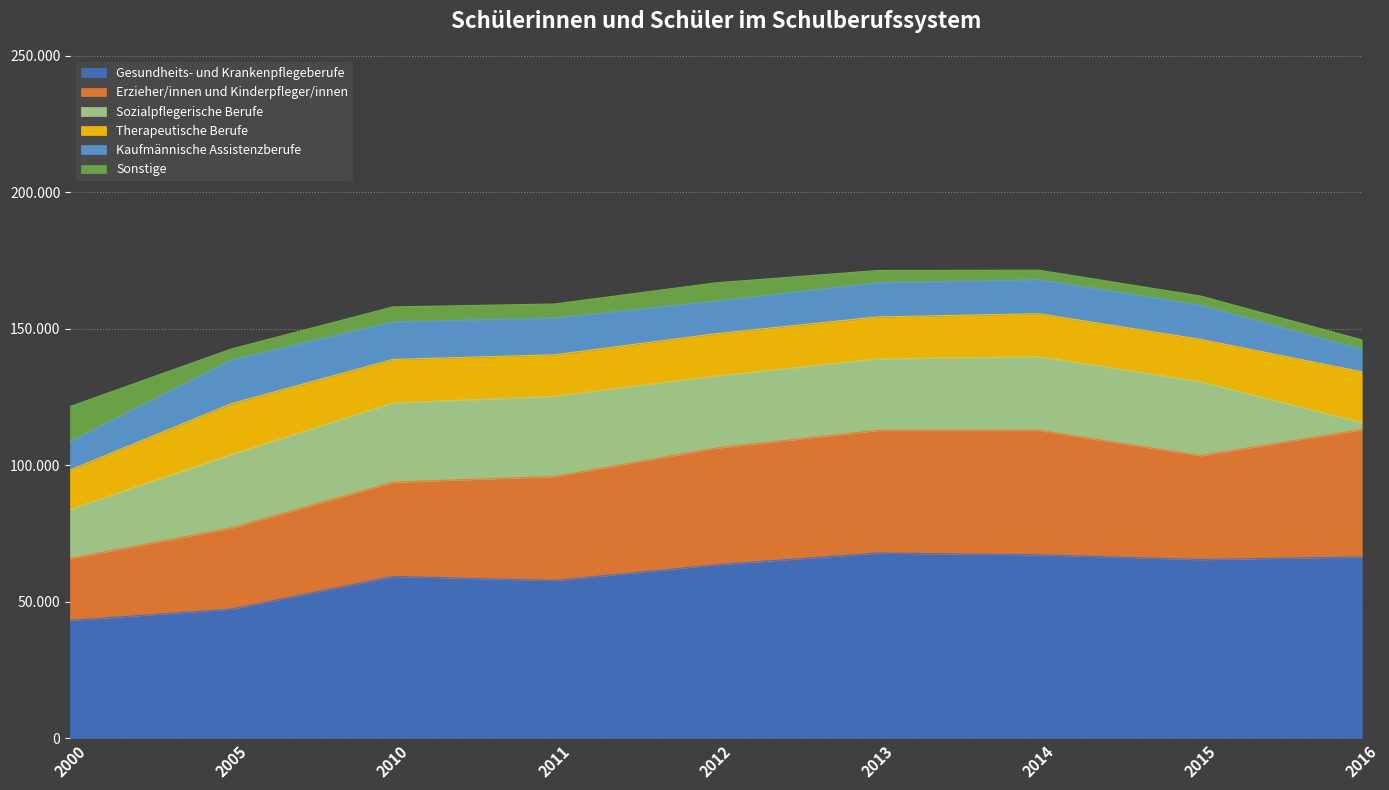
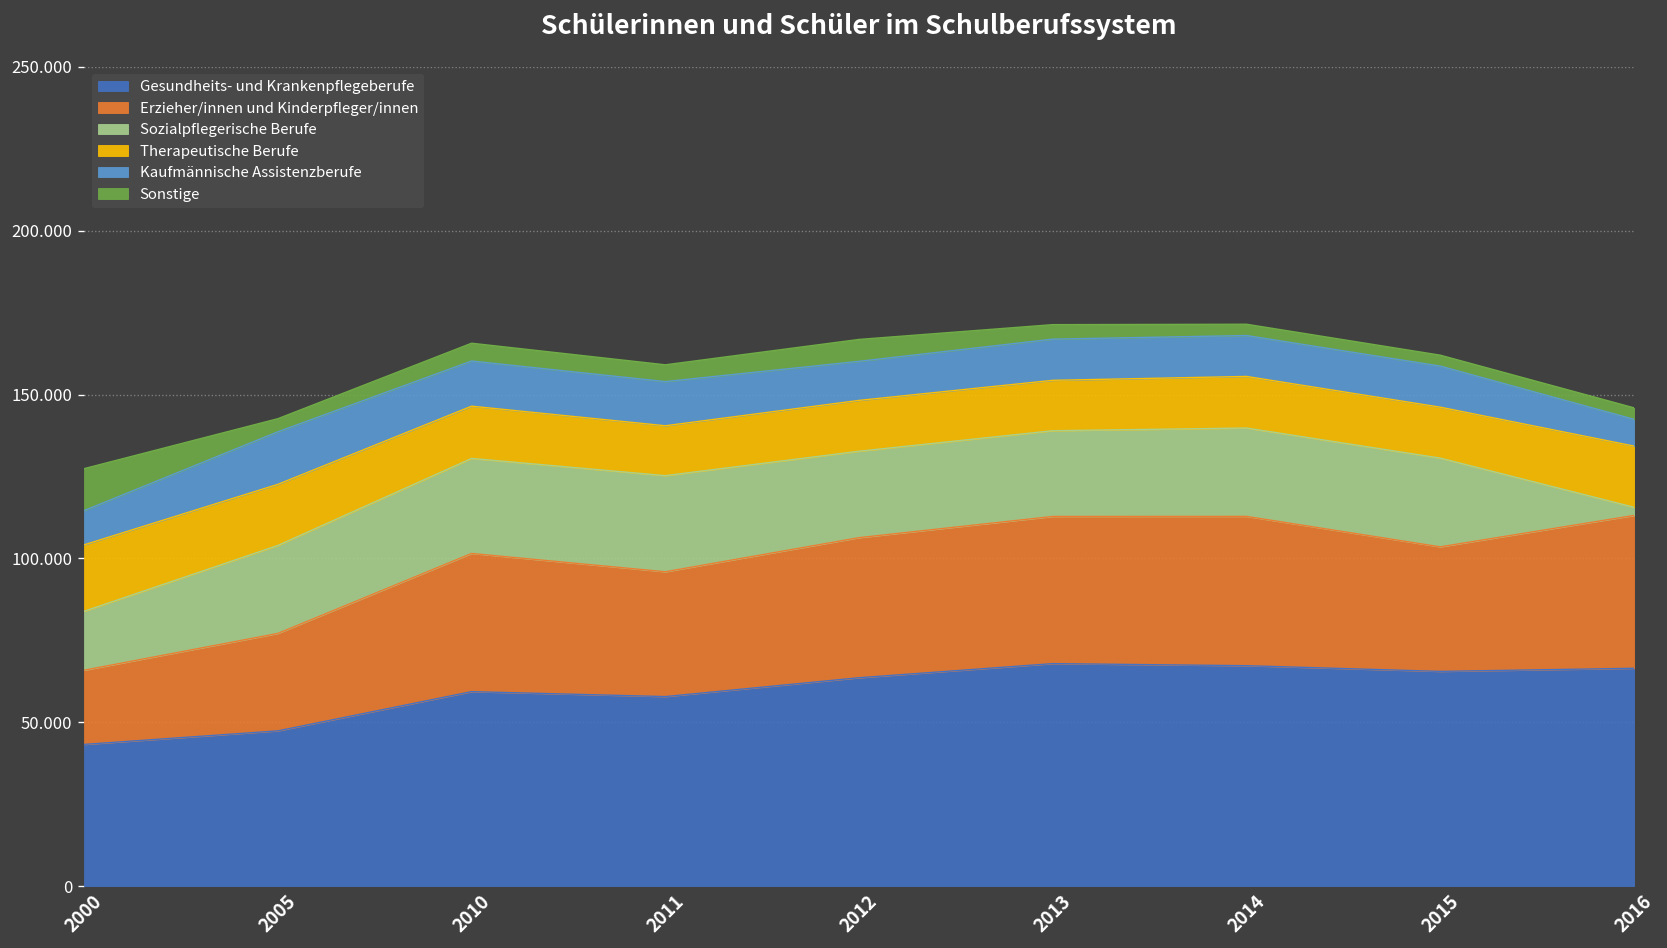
  {
    "Erzieher/innen und Kinderpfleger/innen": {
      "2000": 23,
      "2005": 30,
-     "2010": 35,
+     "2010": 42,
      "2011": 38,
      "2012": 43,
      "2013": 45,
      "2014": 46,
      "2015": 38,
      "2016": 47
    },
    "Sozialpflegerische Berufe": {
      "2000": 18,
      "2005": 27,
      "2010": 29,
      "2011": 29,
      "2012": 26,
      "2013": 26,
      "2014": 27,
      "2015": 27,
      "2016": 2
    },
    "Therapeutische Berufe": {
-     "2000": 14,
+     "2000": 20,
      "2005": 19,
      "2010": 16,
      "2011": 15,
      "2012": 16,
      "2013": 15,
      "2014": 16,
      "2015": 16,
      "2016": 19
    },
    "Sonstige": {
      "2000": 13,
      "2005": 4,
      "2010": 5,
      "2011": 5,
      "2012": 7,
      "2013": 4,
      "2014": 3,
      "2015": 3,
      "2016": 4
    }
  }
